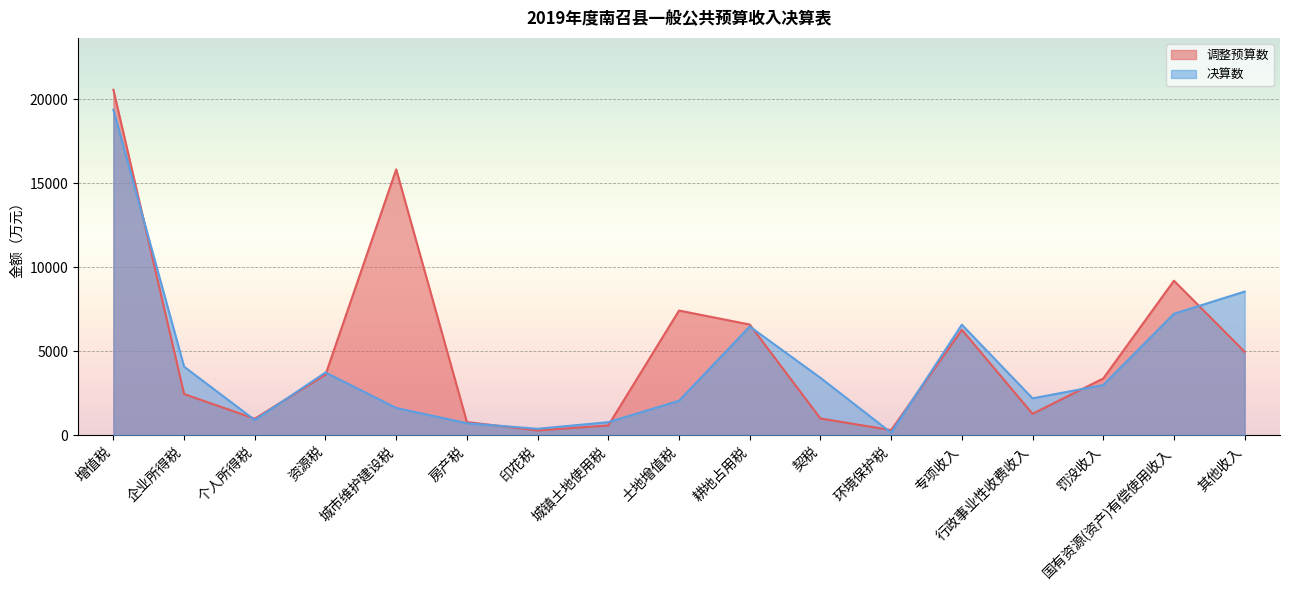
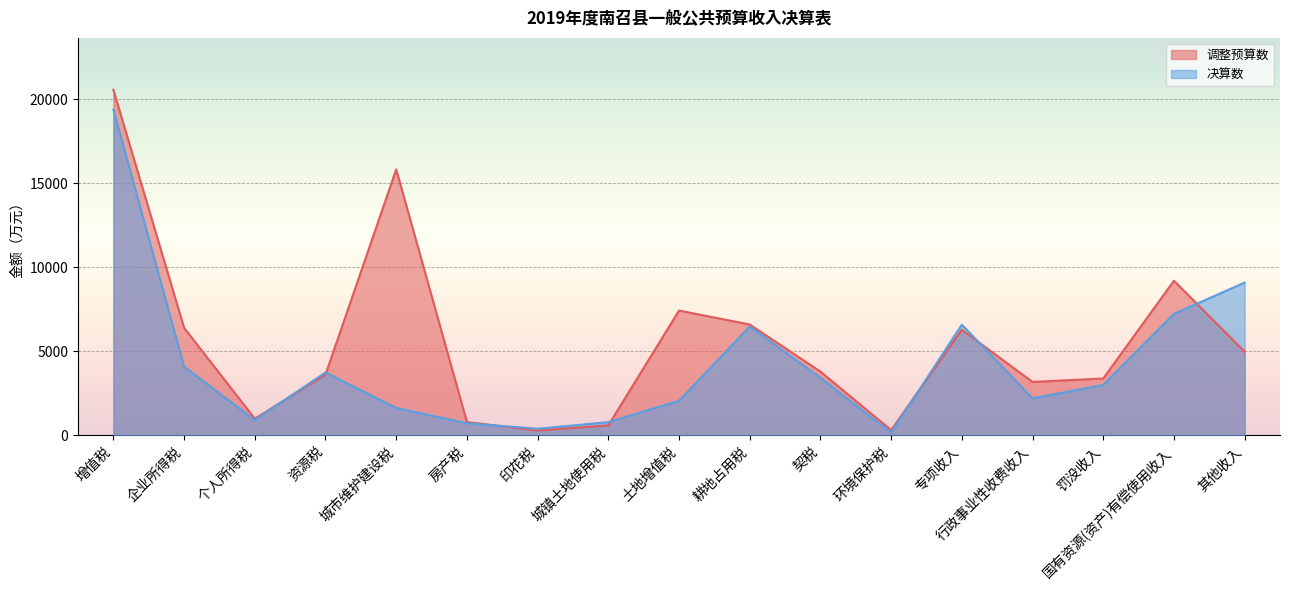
  {
    "调整预算数": {
      "增值税": 20600,
-     "企业所得税": 2500,
+     "企业所得税": 6400,
      "城市维护建设税": 15800,
      "城镇土地使用税": 600,
      "土地增值税": 7400,
-     "契税": 1000,
+     "契税": 3800,
      "环境保护税": 300,
      "专项收入": 6300,
-     "行政事业性收费收入": 1300,
+     "行政事业性收费收入": 3200,
      "罚没收入": 3400,
      "国有资源(资产)有偿使用收入": 9200,
      "其他收入": 5000
    },
    "决算数": {
      "增值税": 19400,
      "企业所得税": 4100,
      "城市维护建设税": 1600,
      "城镇土地使用税": 800,
      "土地增值税": 2100,
      "契税": 3400,
      "环境保护税": 200,
      "专项收入": 6600,
      "行政事业性收费收入": 2200,
      "罚没收入": 3000,
      "国有资源(资产)有偿使用收入": 7200,
-     "其他收入": 8600
+     "其他收入": 9100
    }
  }
